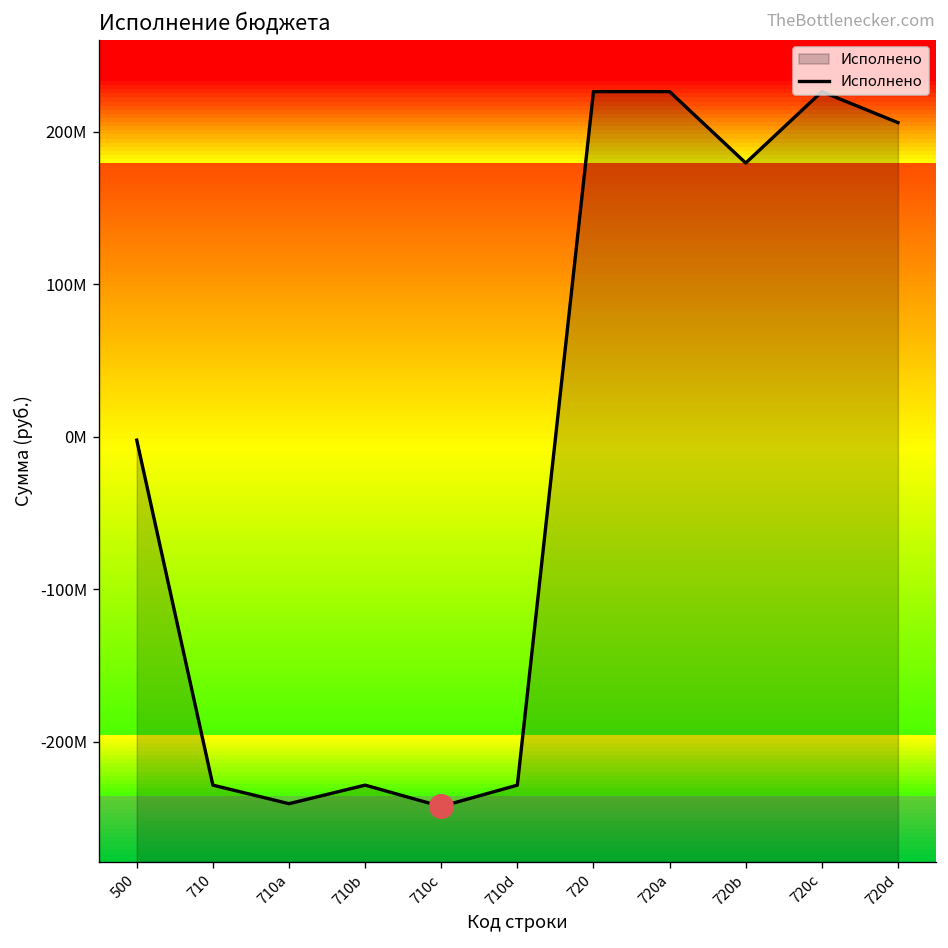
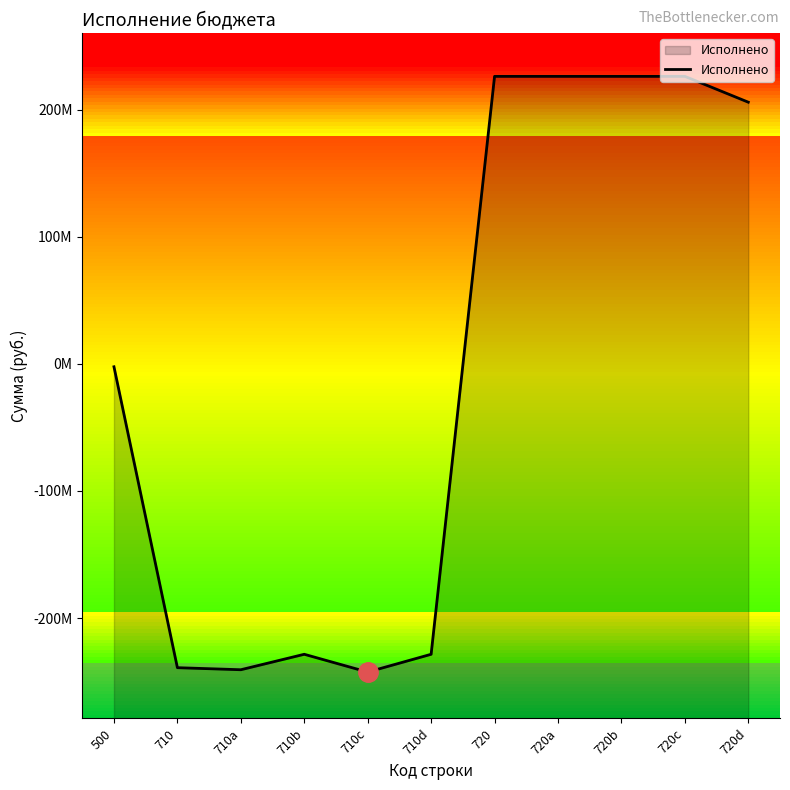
  {
    "Исполнено": {
      "500": -2000000,
-     "710": -229000000,
+     "710": -239000000,
      "710a": -241000000,
      "710b": -229000000,
      "710d": -229000000,
      "720": 226000000,
      "720a": 226000000,
-     "720b": 179000000,
+     "720b": 226000000,
      "720d": 206000000
    }
  }
